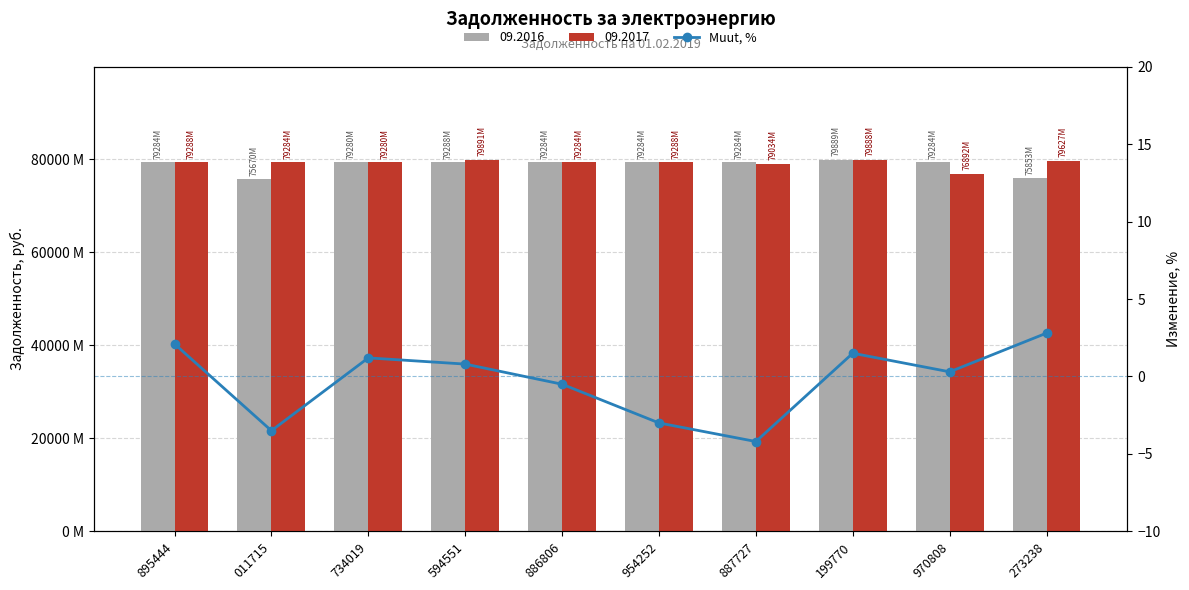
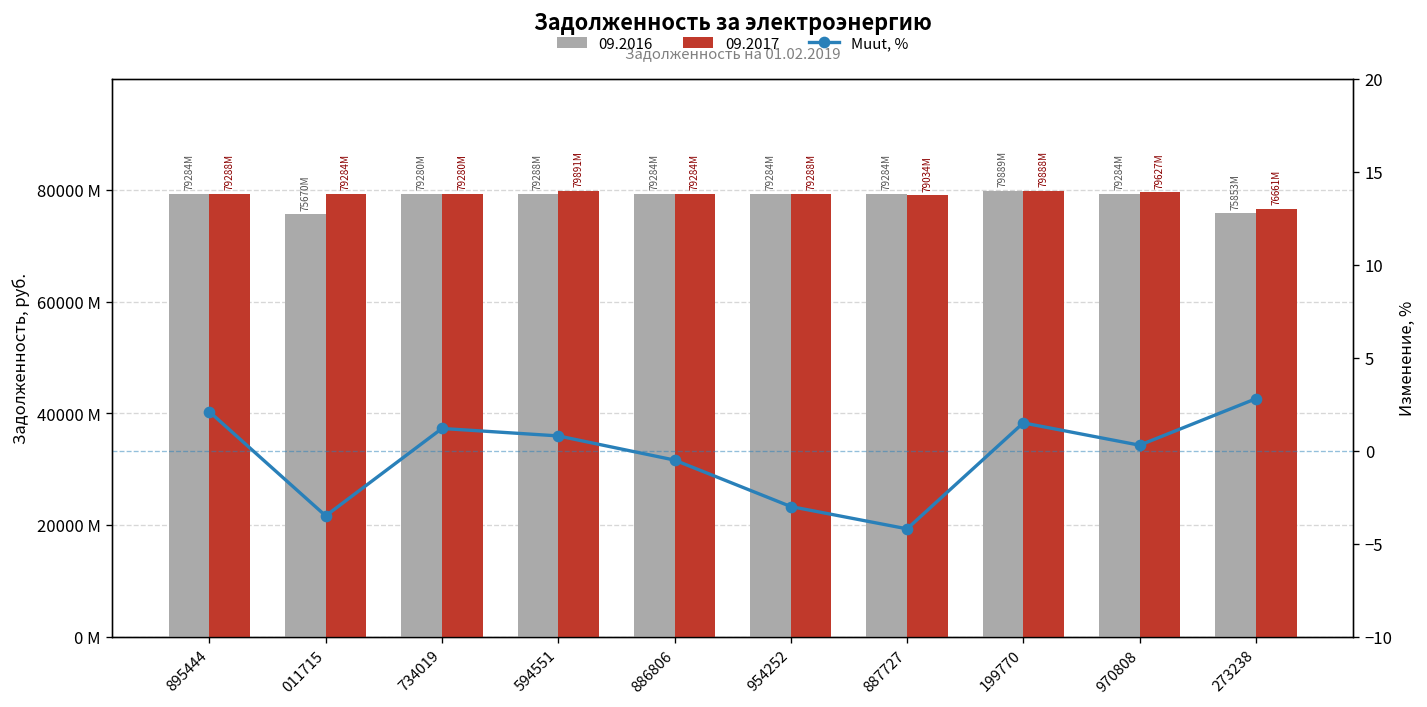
  {
    "09.2016": {
      "199770": "79889M"
    },
    "09.2017": {
      "594551": "79891M",
-     "970808": "76892M",
-     "273238": "79627M"
+     "970808": "79627M",
+     "273238": "76661M"
    }
  }
